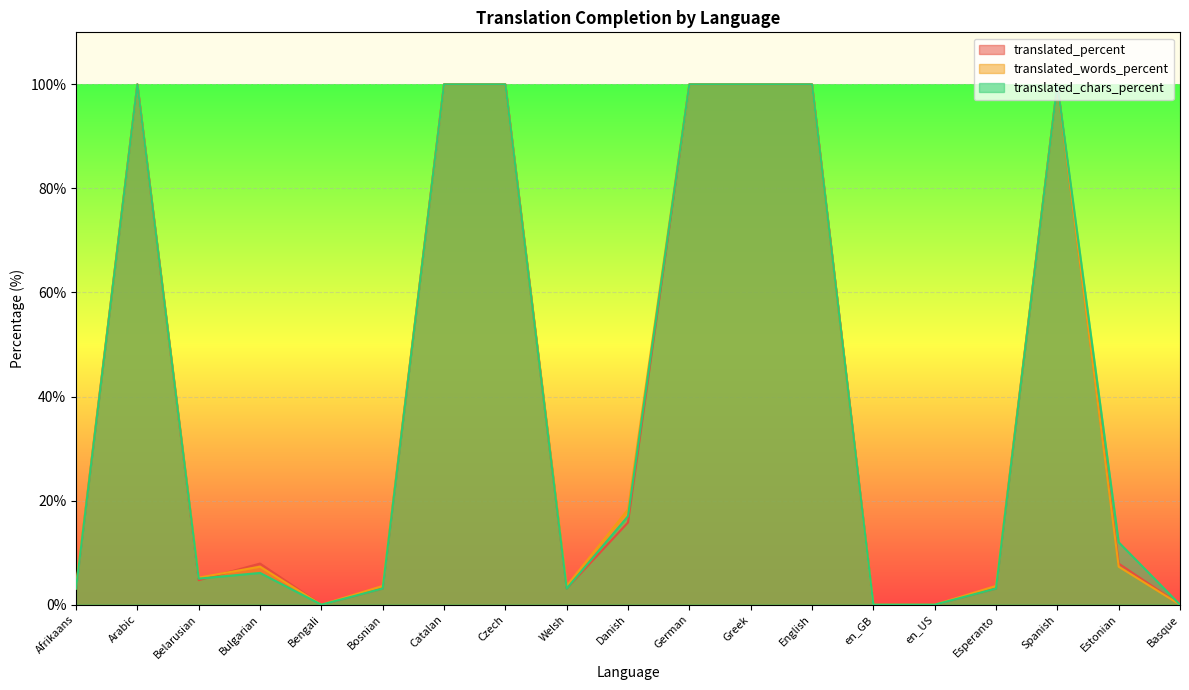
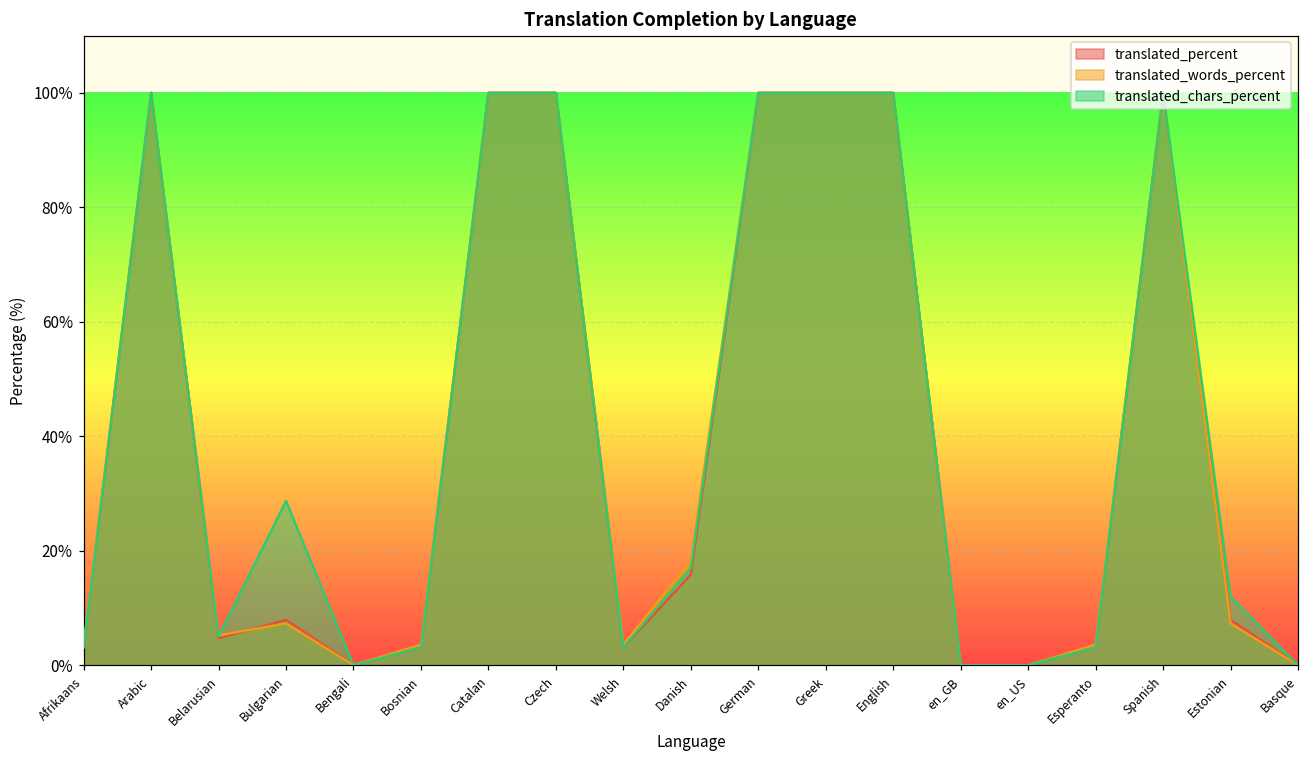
  {
    "translated_percent": {
      "Bulgarian": "8%",
      "Danish": "16%",
      "Estonian": "8%"
    },
    "translated_words_percent": {
      "Afrikaans": "4%",
      "Bulgarian": "7%",
      "Bosnian": "4%",
      "Welsh": "4%",
      "Danish": "18%",
      "Esperanto": "4%",
      "Estonian": "7%"
    },
    "translated_chars_percent": {
-     "Bulgarian": "6%",
+     "Bulgarian": "29%",
      "Danish": "17%",
      "Estonian": "12%"
    }
  }
